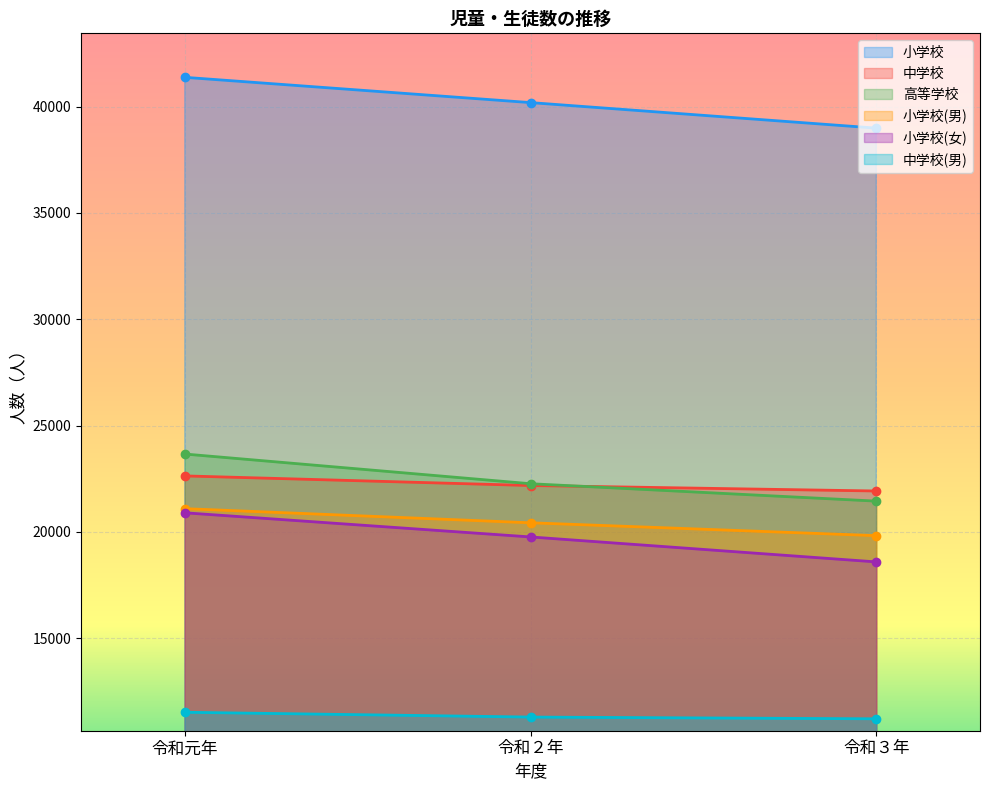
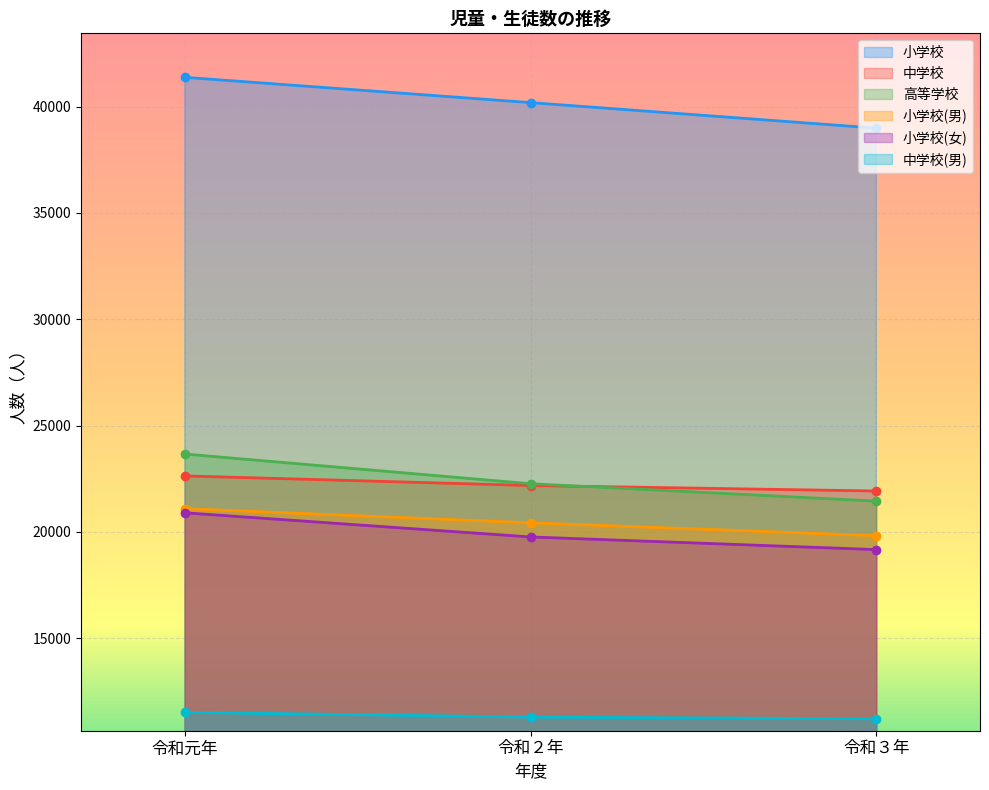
  {
    "高等学校": {
      "令和元年": 23700,
      "令和３年": 21400
    },
    "小学校(女)": {
      "令和元年": 20900,
      "令和２年": 19800,
-     "令和３年": 18600
+     "令和３年": 19200
    }
  }
